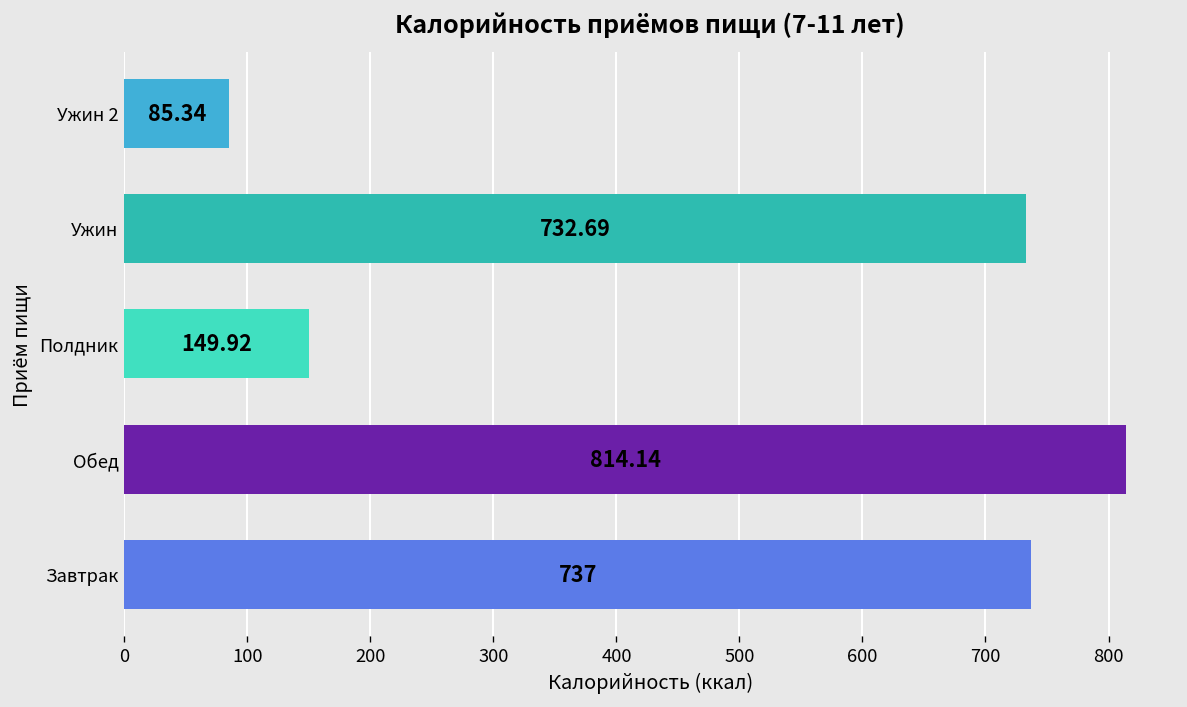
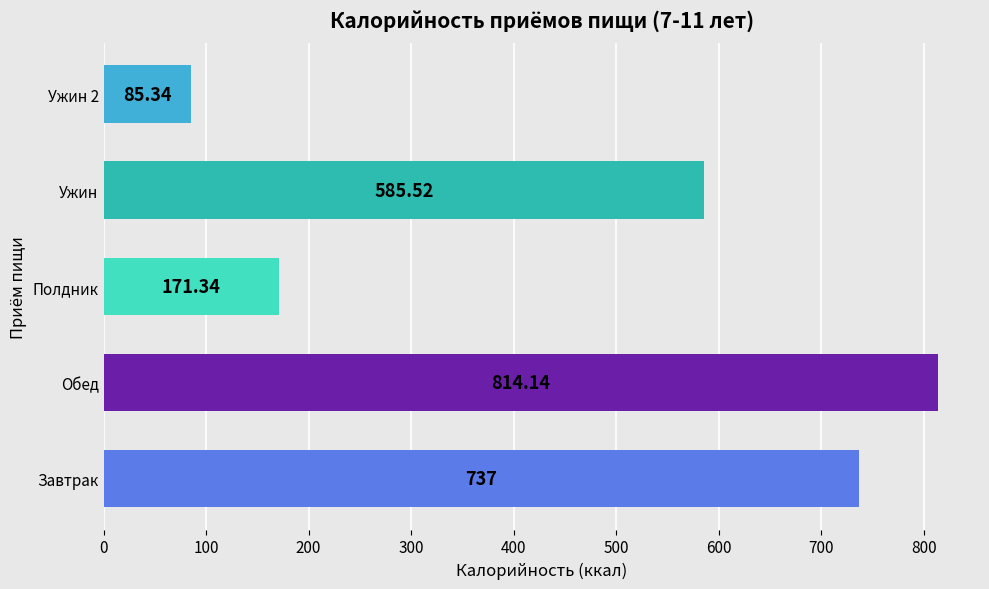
  {
    "Ужин 2": 85.34,
-   "Ужин": 732.69,
-   "Полдник": 149.92,
+   "Ужин": 585.52,
+   "Полдник": 171.34,
    "Обед": 814.14,
    "Завтрак": 737
  }
